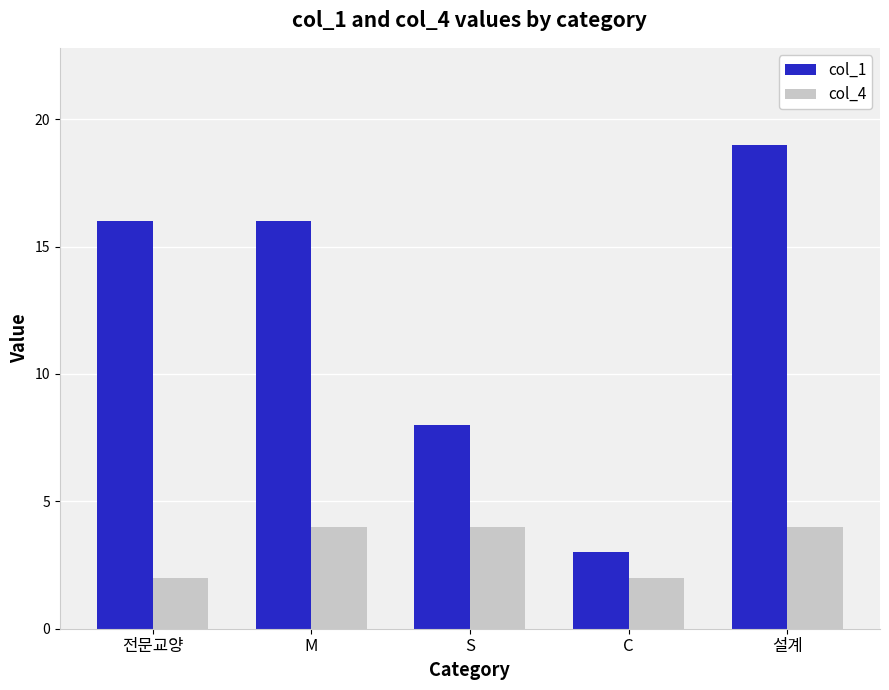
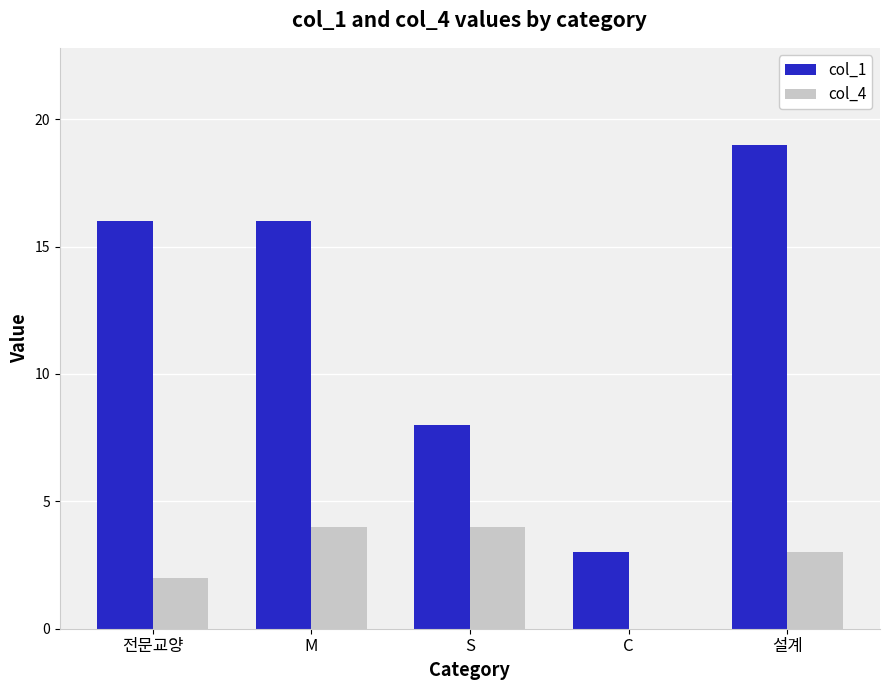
  {
    "col_1": {
      "전문교양": 16,
      "M": 16,
      "S": 8,
      "C": 3,
      "설계": 19
    },
    "col_4": {
      "전문교양": 2,
      "M": 4,
      "S": 4,
-     "C": 2,
-     "설계": 4
+     "C": 0,
+     "설계": 3
    }
  }
